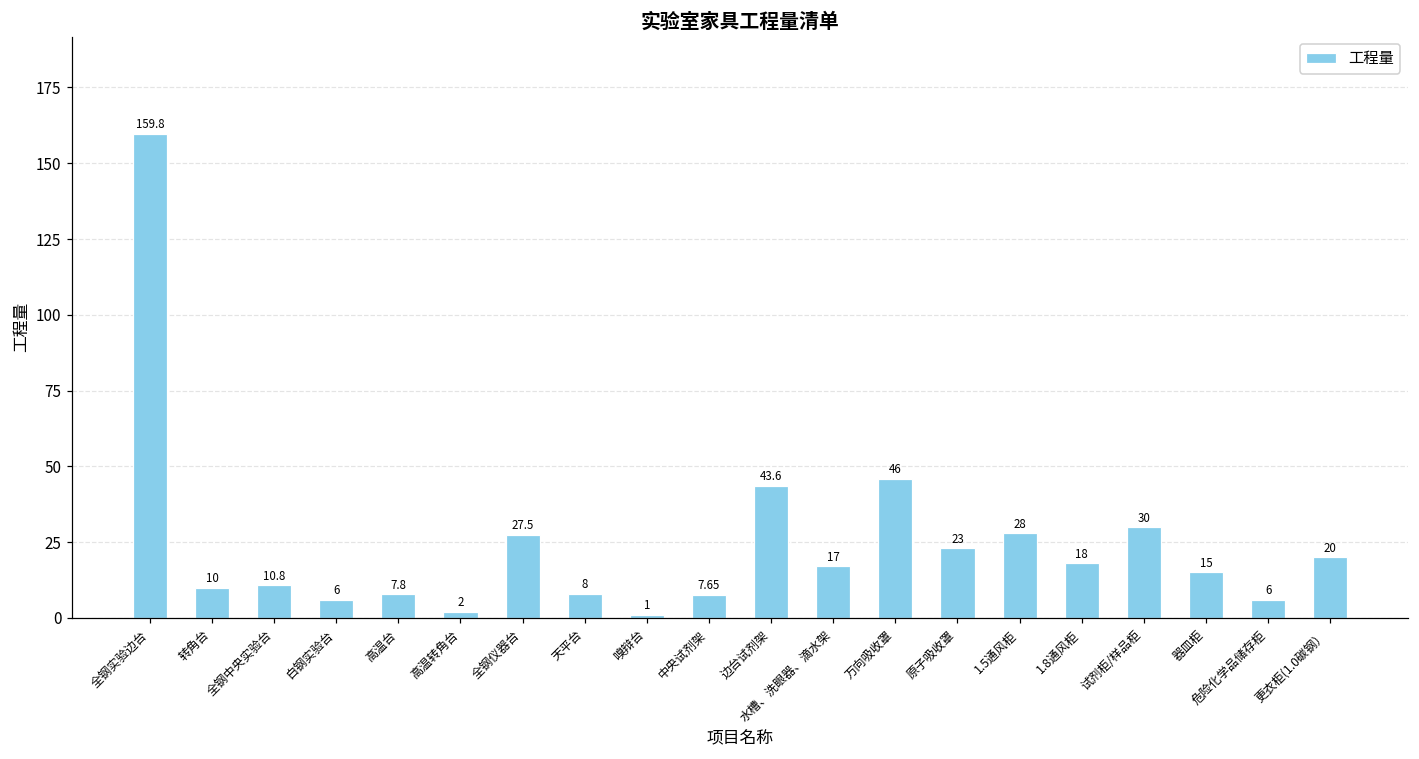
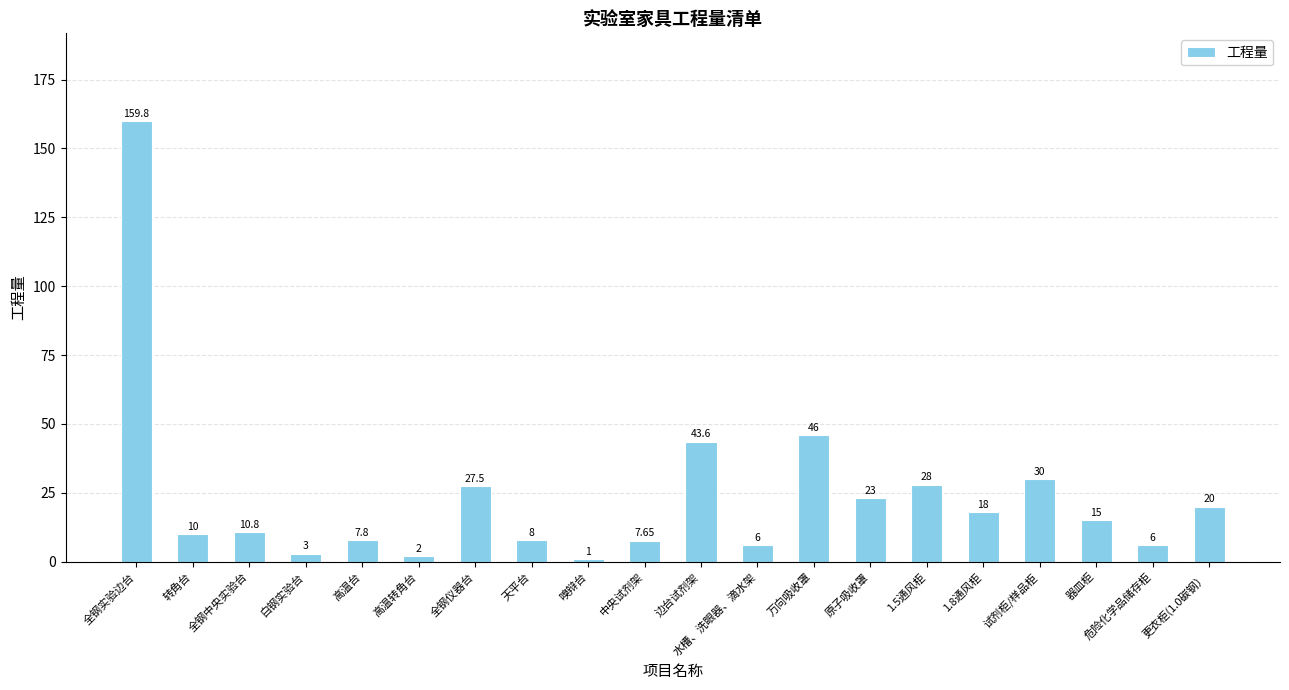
  {
    "全钢实验边台": 159.8,
    "转角台": 10,
    "全钢中央实验台": 10.8,
-   "白钢实验台": 6,
+   "白钢实验台": 3,
    "高温台": 7.8,
    "高温转角台": 2,
    "全钢仪器台": 27.5,
    "天平台": 8,
    "嗅辩台": 1,
    "中央试剂架": 7.65,
    "边台试剂架": 43.6,
-   "水槽、洗眼器、滴水架": 17,
+   "水槽、洗眼器、滴水架": 6,
    "万向吸收罩": 46,
    "原子吸收罩": 23,
    "1.5通风柜": 28,
    "1.8通风柜": 18,
    "试剂柜/样品柜": 30,
    "器皿柜": 15,
    "危险化学品储存柜": 6,
    "更衣柜(1.0碳钢）": 20
  }
